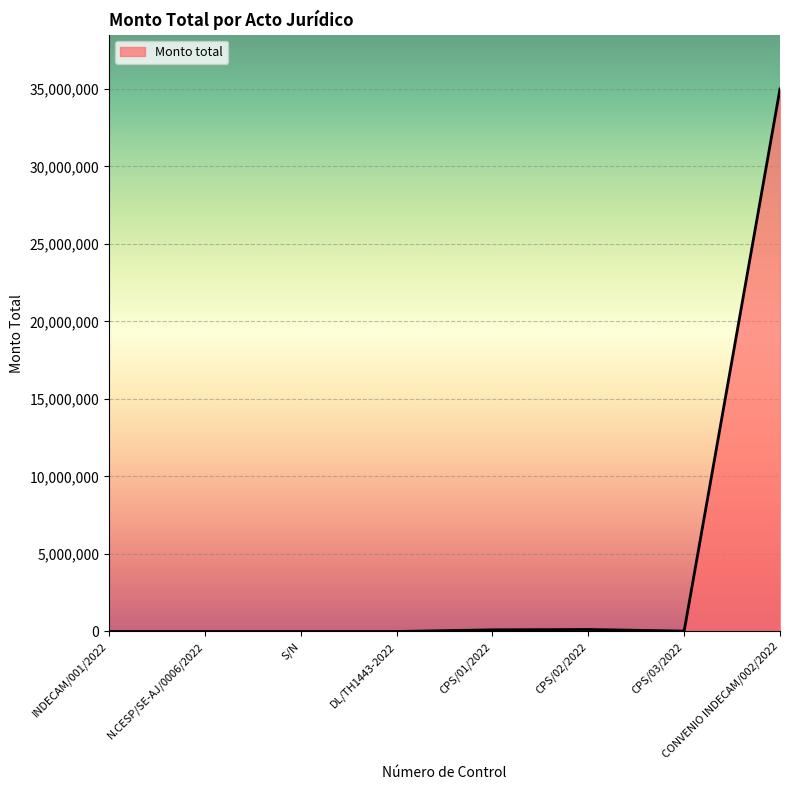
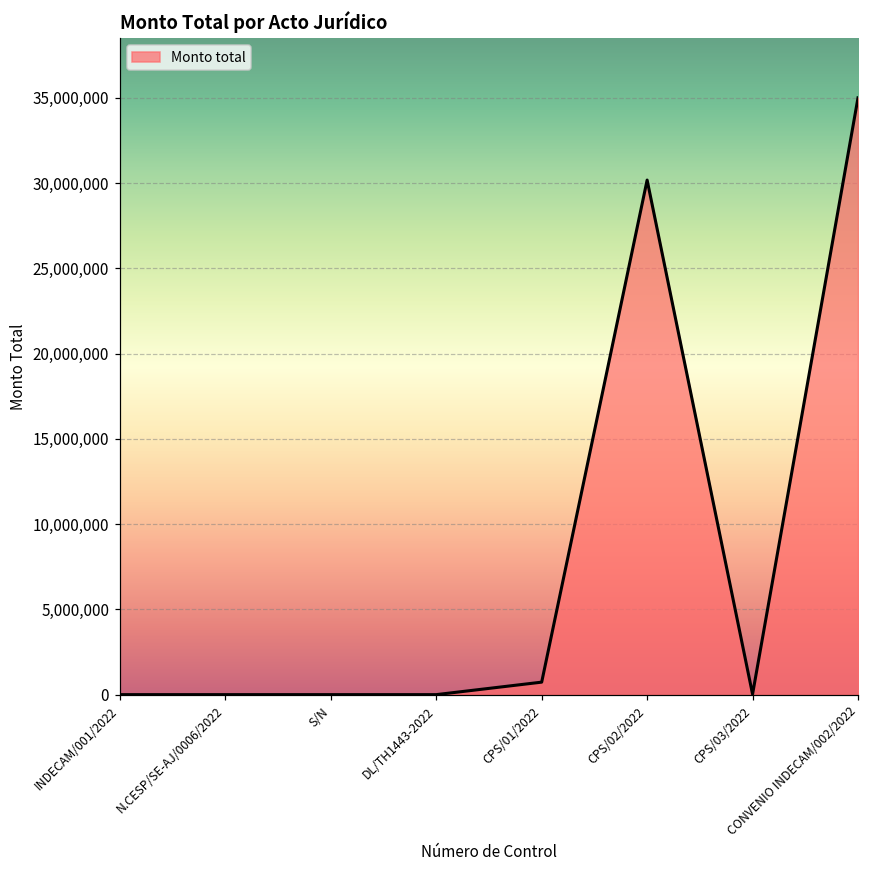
  {
    "INDECAM/001/2022": "0",
    "N.CESP/SE-AJ/0006/2022": "0",
    "S/N": "0",
    "DL/TH1443-2022": "0",
-   "CPS/01/2022": "100,000",
-   "CPS/02/2022": "100,000",
+   "CPS/01/2022": "700,000",
+   "CPS/02/2022": "30,200,000",
    "CPS/03/2022": "0",
    "CONVENIO INDECAM/002/2022": "35,000,000"
  }
